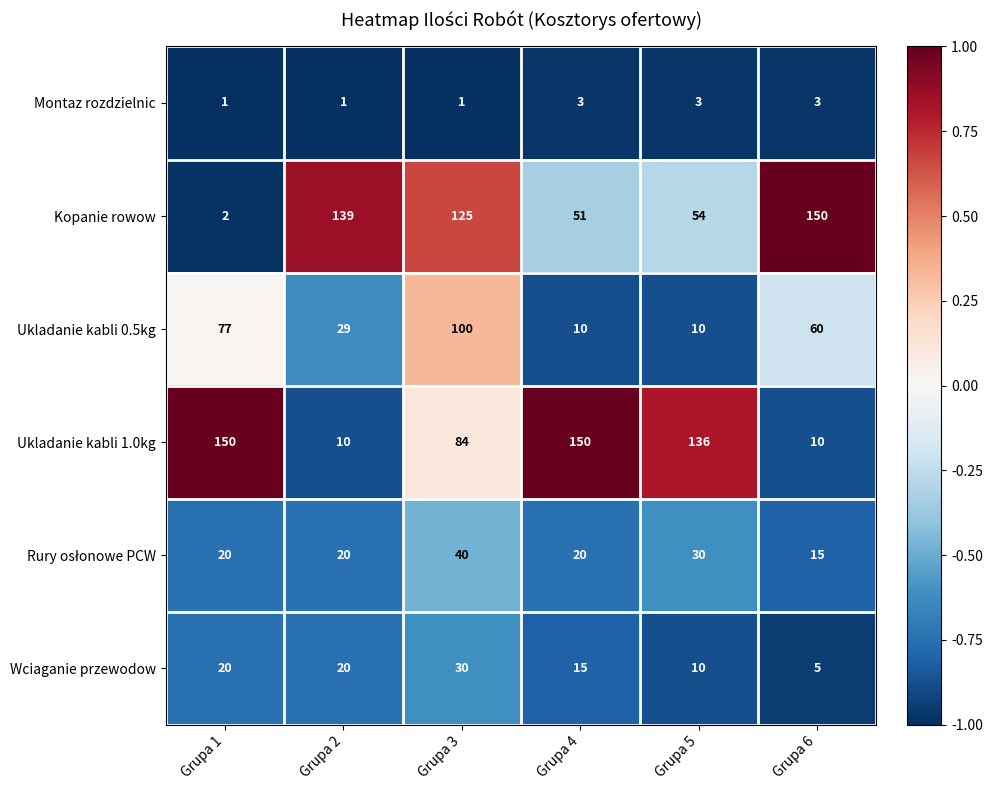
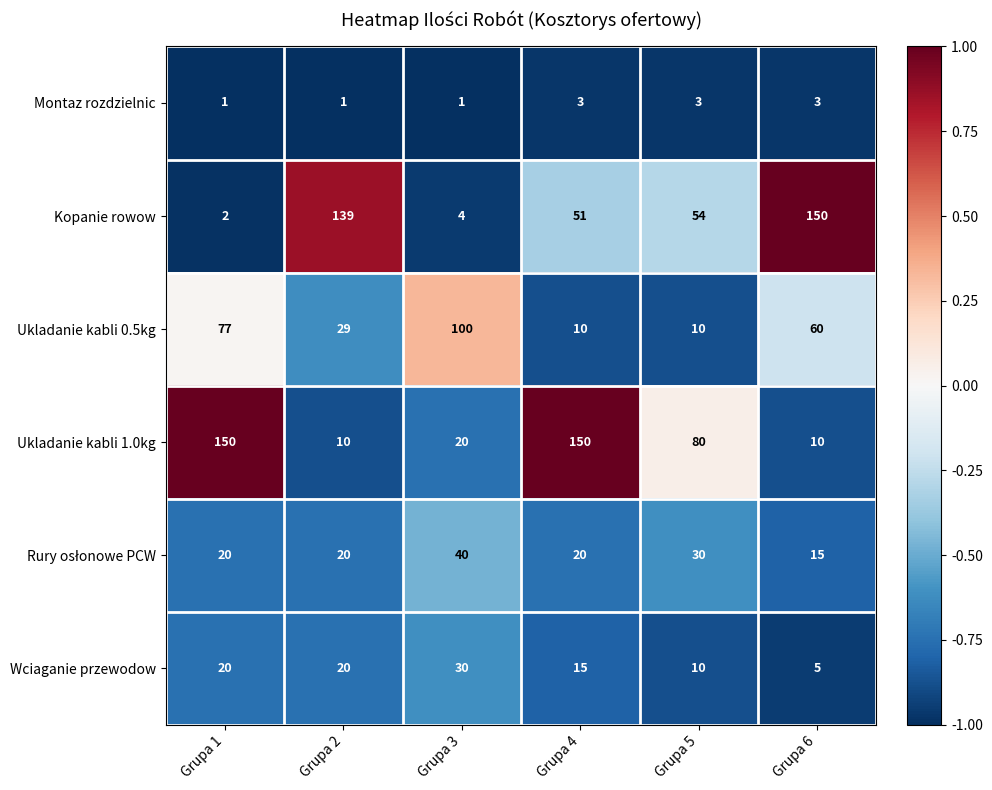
  {
    "Montaz rozdzielnic": {
      "Grupa 1": 1,
      "Grupa 2": 1,
      "Grupa 3": 1,
      "Grupa 4": 3,
      "Grupa 5": 3,
      "Grupa 6": 3
    },
    "Kopanie rowow": {
      "Grupa 1": 2,
      "Grupa 2": 139,
-     "Grupa 3": 125,
+     "Grupa 3": 4,
      "Grupa 4": 51,
      "Grupa 5": 54,
      "Grupa 6": 150
    },
    "Ukladanie kabli 0.5kg": {
      "Grupa 1": 77,
      "Grupa 2": 29,
      "Grupa 3": 100,
      "Grupa 4": 10,
      "Grupa 5": 10,
      "Grupa 6": 60
    },
    "Ukladanie kabli 1.0kg": {
      "Grupa 1": 150,
      "Grupa 2": 10,
-     "Grupa 3": 84,
+     "Grupa 3": 20,
      "Grupa 4": 150,
-     "Grupa 5": 136,
+     "Grupa 5": 80,
      "Grupa 6": 10
    },
    "Rury osłonowe PCW": {
      "Grupa 1": 20,
      "Grupa 2": 20,
      "Grupa 3": 40,
      "Grupa 4": 20,
      "Grupa 5": 30,
      "Grupa 6": 15
    },
    "Wciaganie przewodow": {
      "Grupa 1": 20,
      "Grupa 2": 20,
      "Grupa 3": 30,
      "Grupa 4": 15,
      "Grupa 5": 10,
      "Grupa 6": 5
    }
  }
